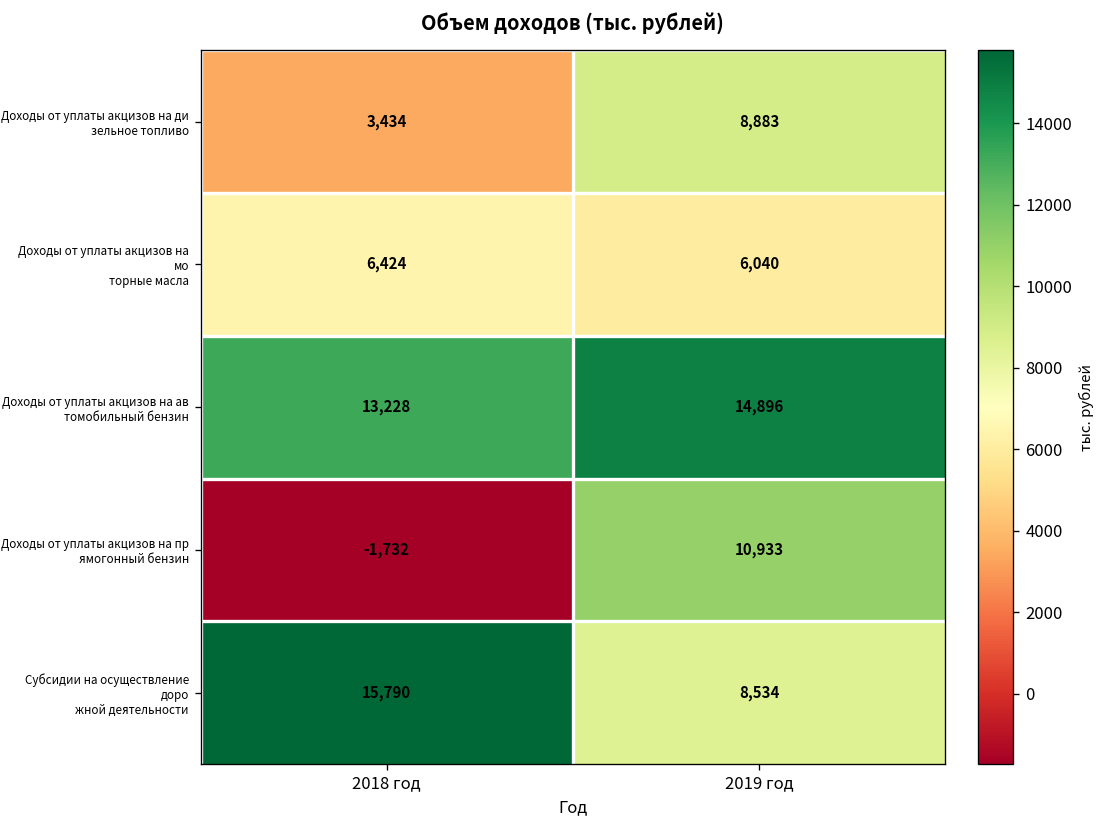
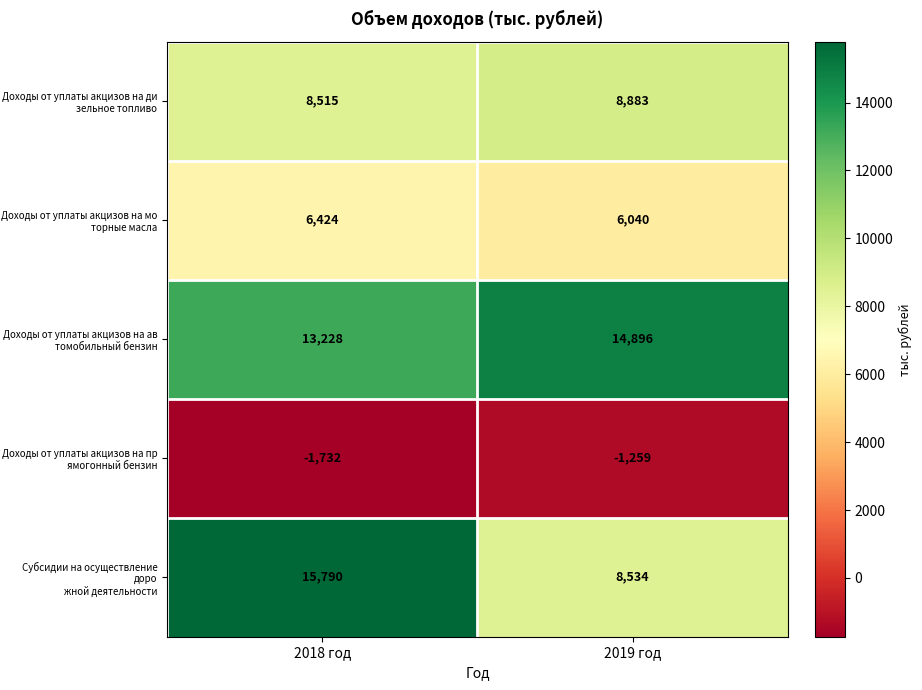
  {
    "Доходы от уплаты акцизов на ди зельное топливо": {
-     "2018 год": "3,434",
+     "2018 год": "8,515",
      "2019 год": "8,883"
    },
    "Доходы от уплаты акцизов на мо торные масла": {
      "2018 год": "6,424",
      "2019 год": "6,040"
    },
    "Доходы от уплаты акцизов на ав томобильный бензин": {
      "2018 год": "13,228",
      "2019 год": "14,896"
    },
    "Доходы от уплаты акцизов на пр ямогонный бензин": {
      "2018 год": "-1,732",
-     "2019 год": "10,933"
+     "2019 год": "-1,259"
    },
    "Субсидии на осуществление доро жной деятельности": {
      "2018 год": "15,790",
      "2019 год": "8,534"
    }
  }
